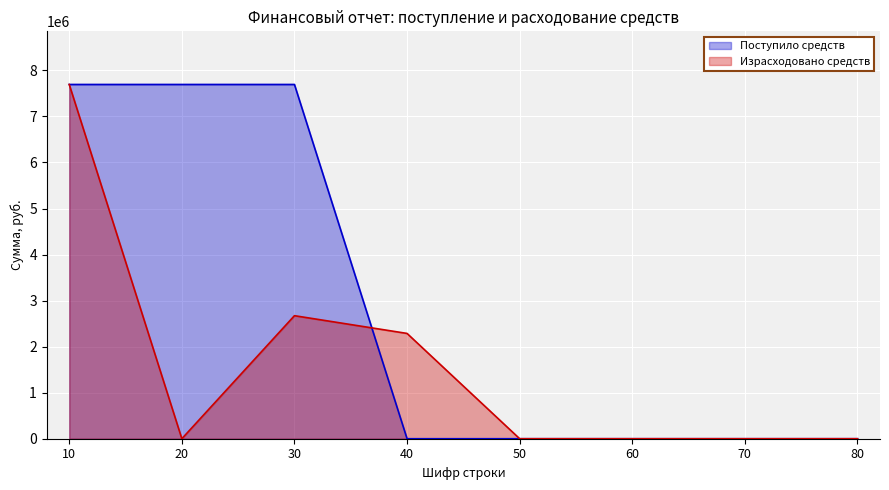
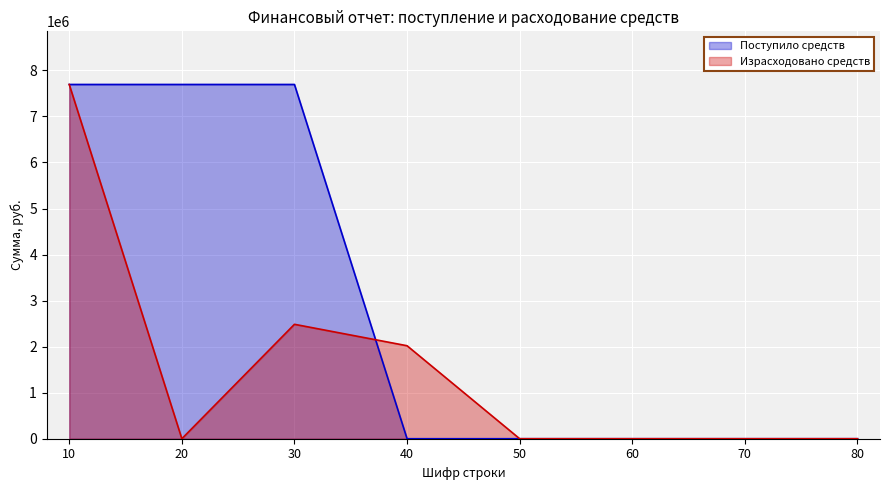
  {
    "Поступило средств": {
      "20": 7700000,
      "30": 7700000,
      "40": 0
    },
    "Израсходовано средств": {
      "20": 0,
-     "30": 2700000,
-     "40": 2300000
+     "30": 2500000,
+     "40": 2000000
    }
  }
